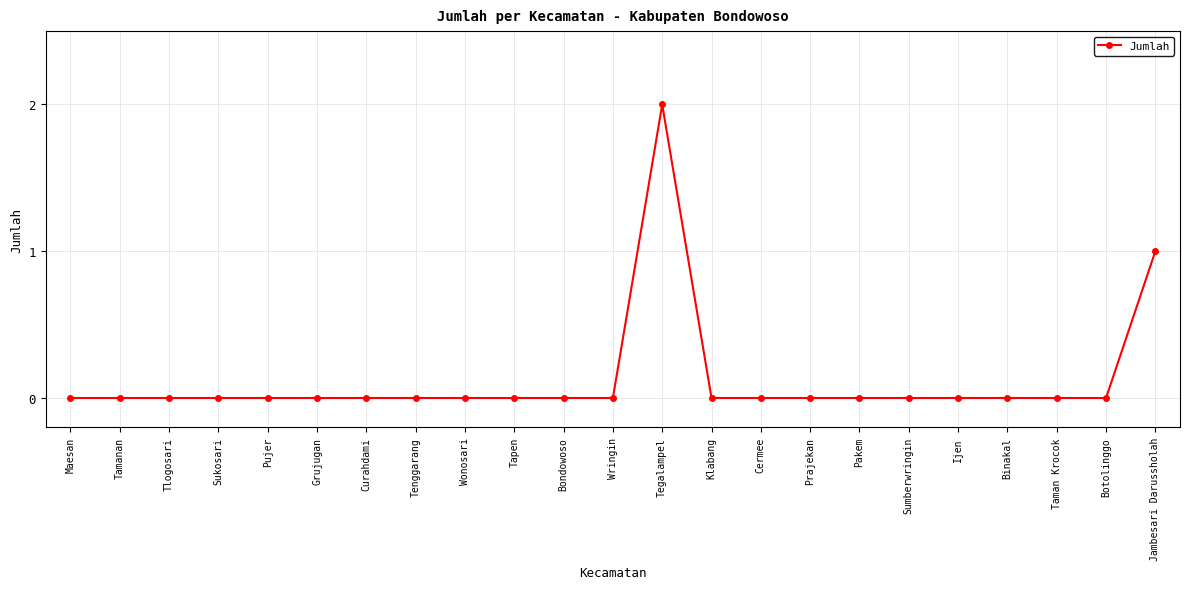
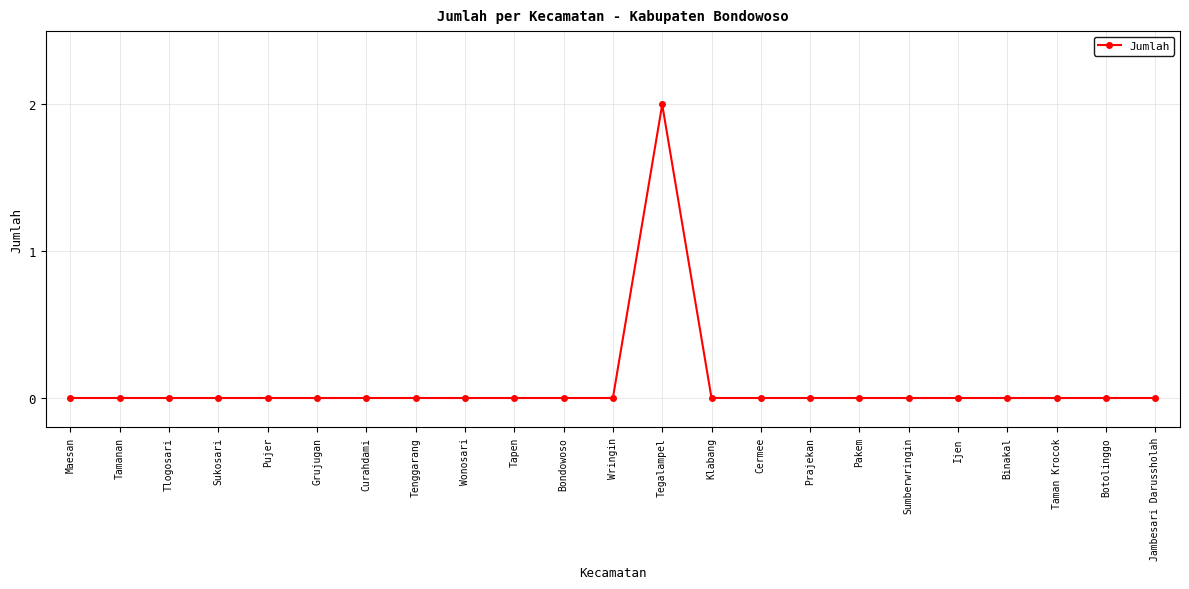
  {
    "Maesan": 0,
    "Tamanan": 0,
    "Tlogosari": 0,
    "Sukosari": 0,
    "Pujer": 0,
    "Grujugan": 0,
    "Curahdami": 0,
    "Tenggarang": 0,
    "Wonosari": 0,
    "Tapen": 0,
    "Bondowoso": 0,
    "Wringin": 0,
    "Tegalampel": 2,
    "Klabang": 0,
    "Cermee": 0,
    "Prajekan": 0,
    "Pakem": 0,
    "Sumberwringin": 0,
    "Ijen": 0,
    "Binakal": 0,
    "Taman Krocok": 0,
    "Botolinggo": 0,
-   "Jambesari Darussholah": 1
+   "Jambesari Darussholah": 0
  }
